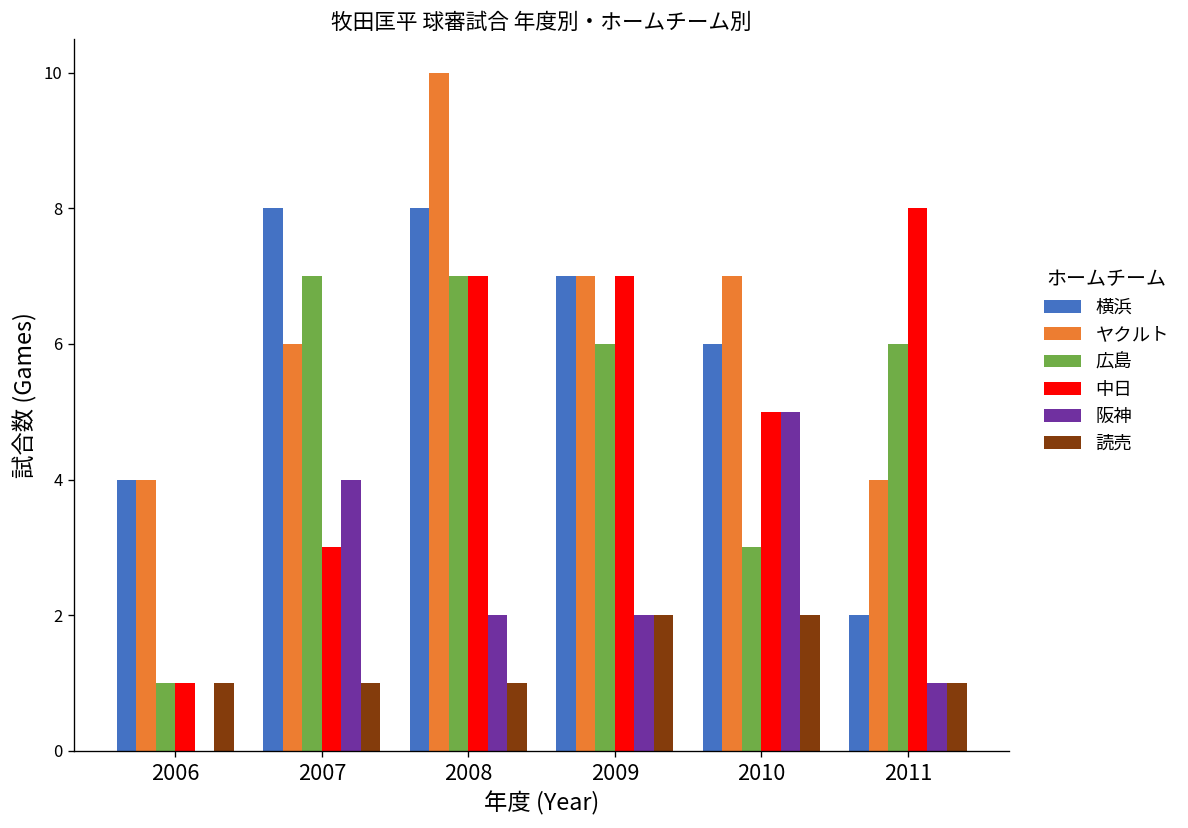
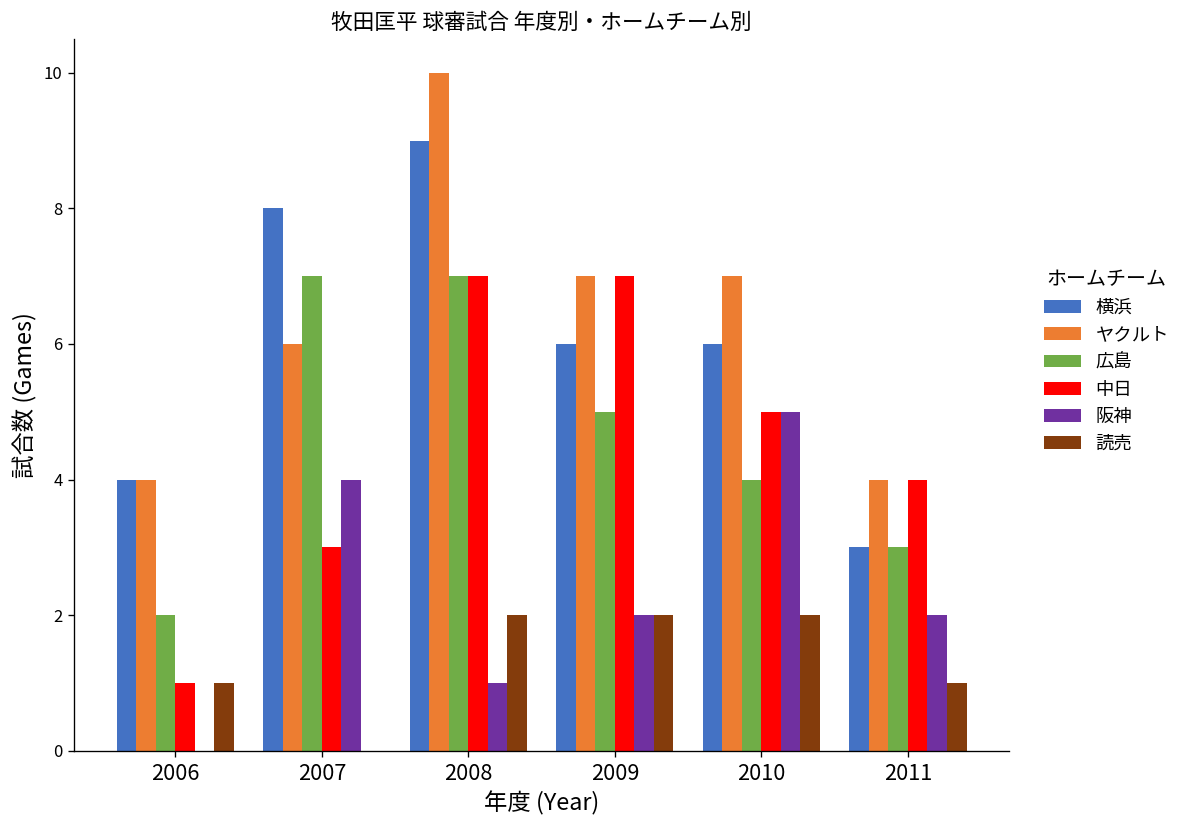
  {
    "横浜": {
      "2006": 4,
      "2007": 8,
-     "2008": 8,
-     "2009": 7,
+     "2008": 9,
+     "2009": 6,
      "2010": 6,
-     "2011": 2
+     "2011": 3
    },
    "ヤクルト": {
      "2006": 4,
      "2007": 6,
      "2008": 10,
      "2009": 7,
      "2010": 7,
      "2011": 4
    },
    "広島": {
-     "2006": 1,
+     "2006": 2,
      "2007": 7,
      "2008": 7,
-     "2009": 6,
-     "2010": 3,
-     "2011": 6
+     "2009": 5,
+     "2010": 4,
+     "2011": 3
    },
    "中日": {
      "2006": 1,
      "2007": 3,
      "2008": 7,
      "2009": 7,
      "2010": 5,
-     "2011": 8
+     "2011": 4
    },
    "阪神": {
      "2006": 0,
      "2007": 4,
-     "2008": 2,
+     "2008": 1,
      "2009": 2,
      "2010": 5,
-     "2011": 1
+     "2011": 2
    },
    "読売": {
      "2006": 1,
-     "2007": 1,
-     "2008": 1,
+     "2007": 0,
+     "2008": 2,
      "2009": 2,
      "2010": 2,
      "2011": 1
    }
  }
